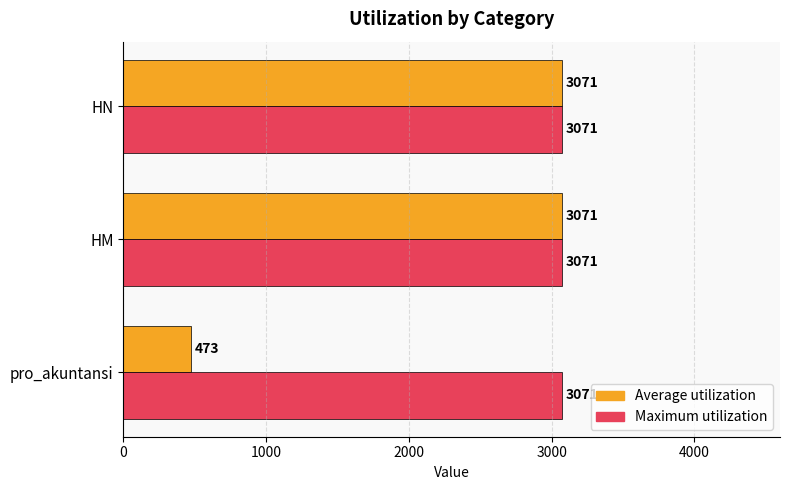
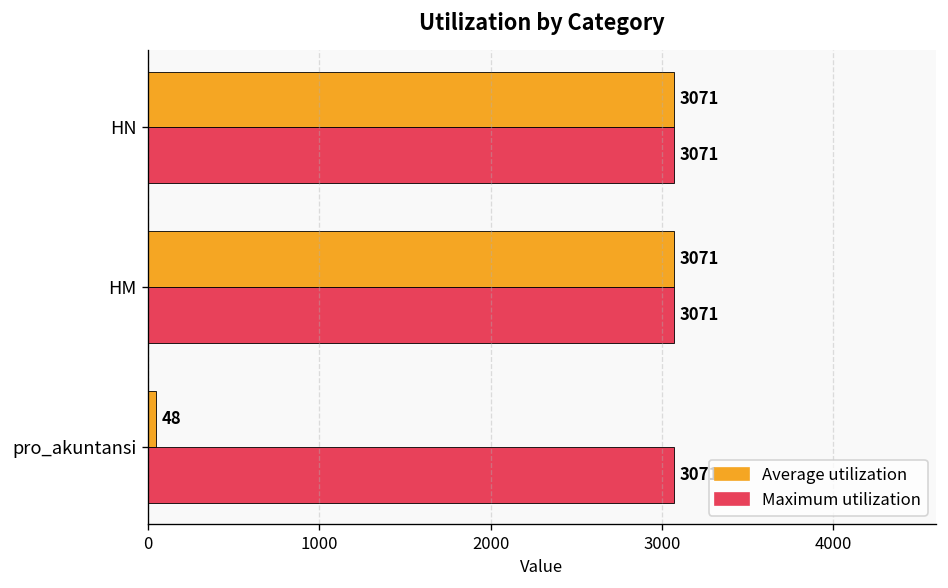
  {
    "Average utilization": {
      "HN": 3071,
      "HM": 3071,
-     "pro_akuntansi": 473
+     "pro_akuntansi": 48
    },
    "Maximum utilization": {
      "HN": 3071,
      "HM": 3071
    }
  }
